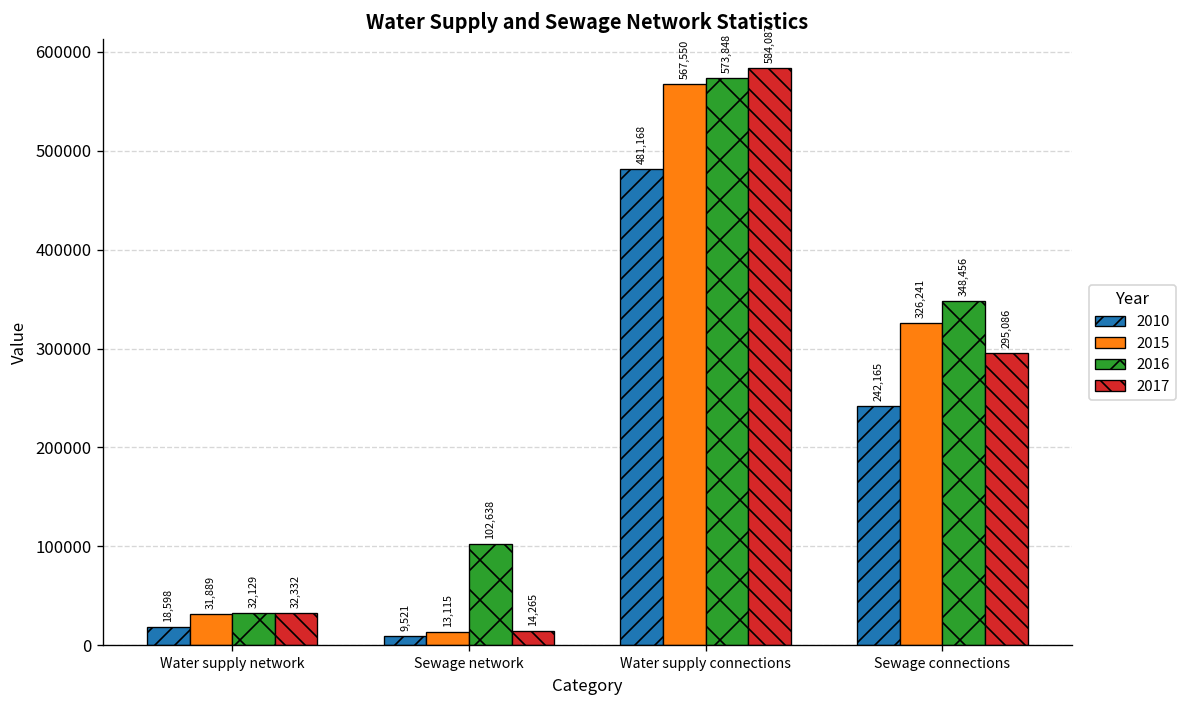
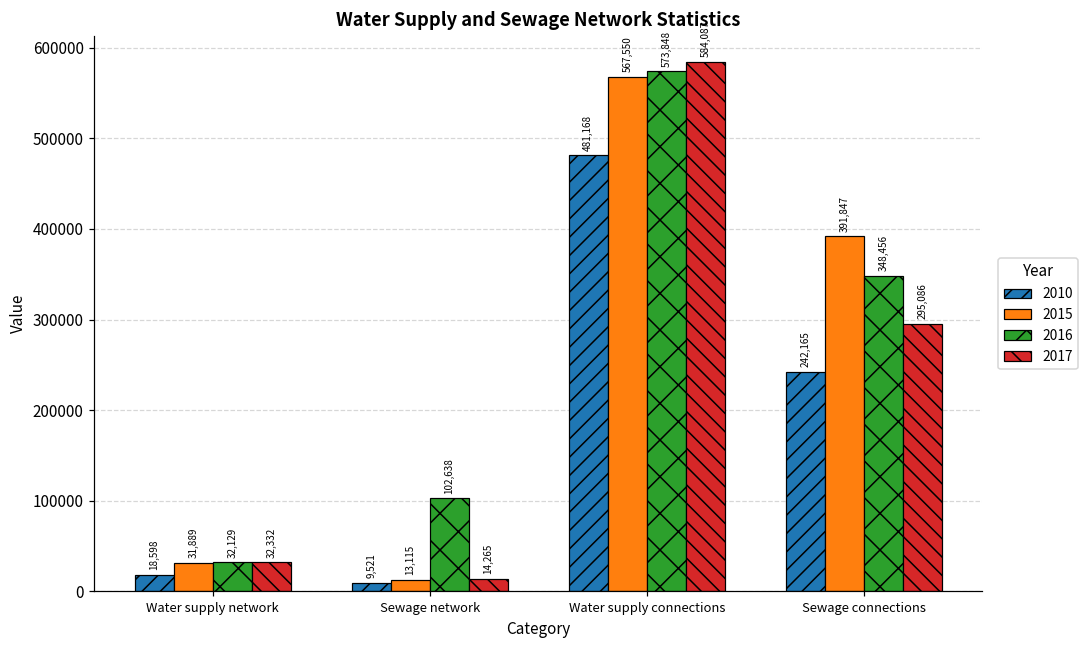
  {
    "2010": {
      "Water supply network": "18,598",
      "Sewage network": "9,521",
      "Water supply connections": "481,168",
      "Sewage connections": "242,165"
    },
    "2015": {
      "Water supply network": "31,889",
      "Sewage network": "13,115",
      "Water supply connections": "567,550",
-     "Sewage connections": "326,241"
+     "Sewage connections": "391,847"
    },
    "2016": {
      "Water supply network": "32,129",
      "Sewage network": "102,638",
      "Water supply connections": "573,848",
      "Sewage connections": "348,456"
    },
    "2017": {
      "Water supply network": "32,332",
      "Sewage network": "14,265",
      "Water supply connections": "584,087",
      "Sewage connections": "295,086"
    }
  }
